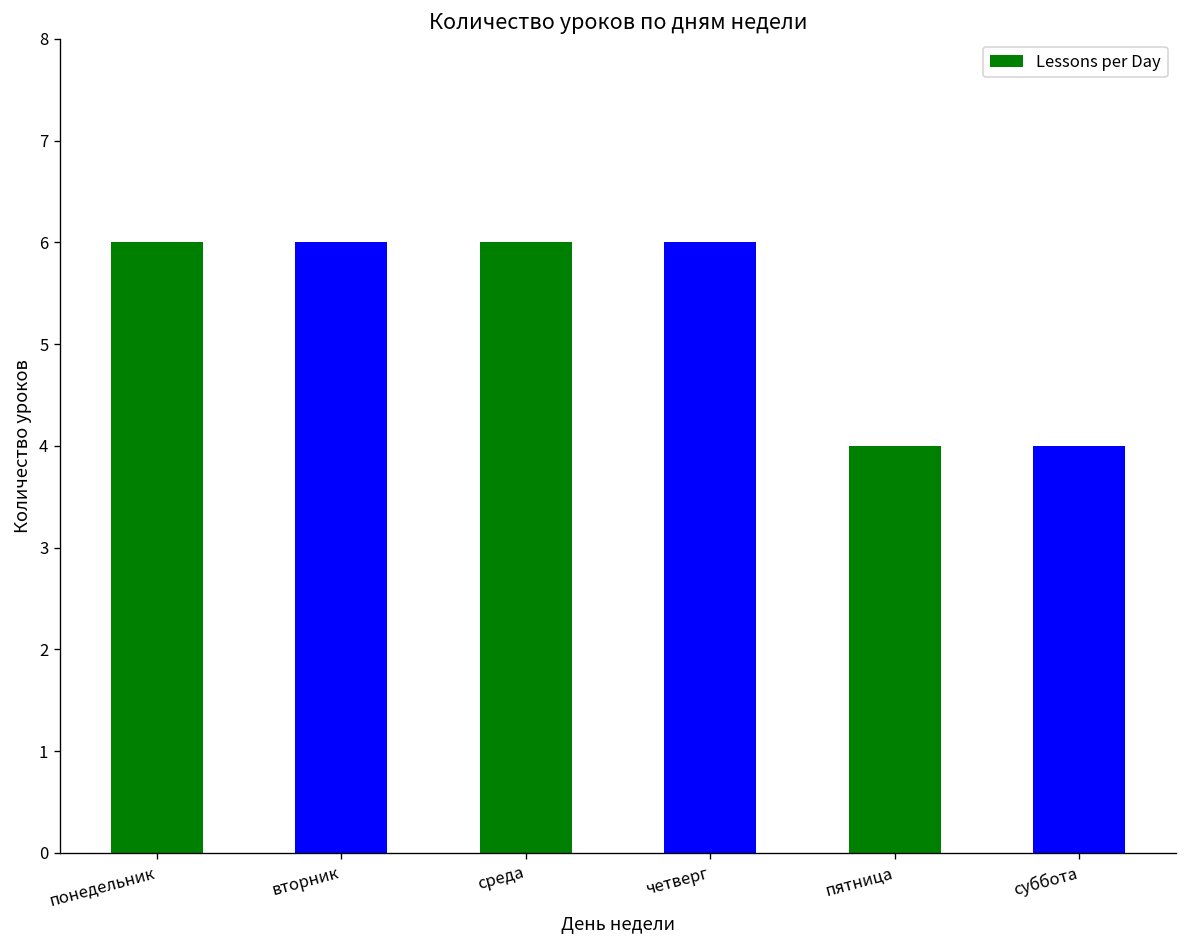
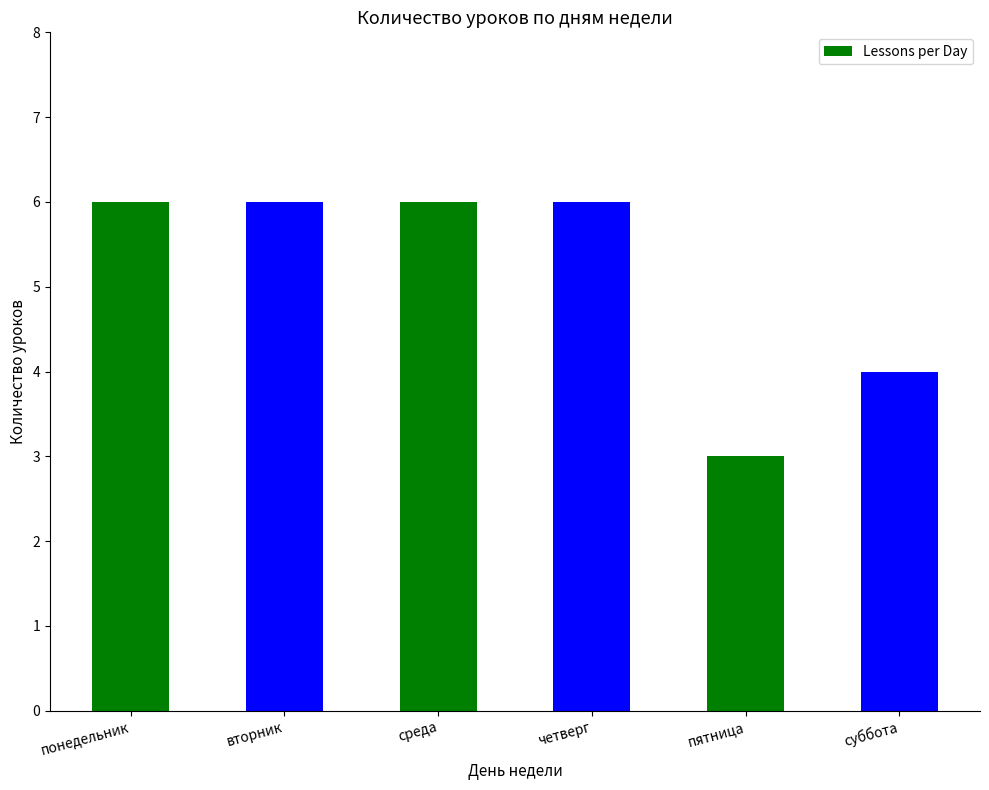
  {
    "понедельник": 6,
    "вторник": 6,
    "среда": 6,
    "четверг": 6,
-   "пятница": 4,
+   "пятница": 3,
    "суббота": 4
  }
